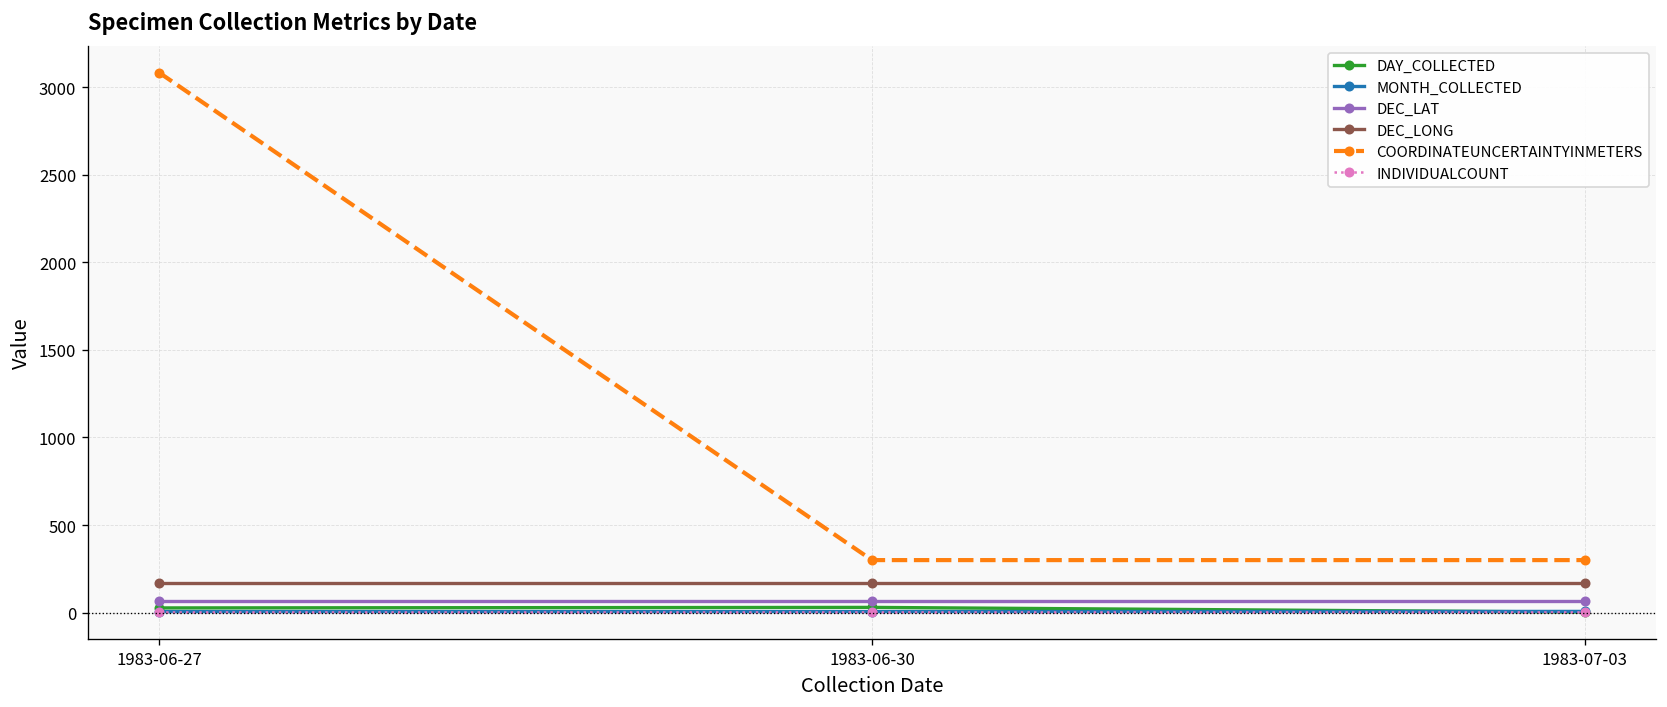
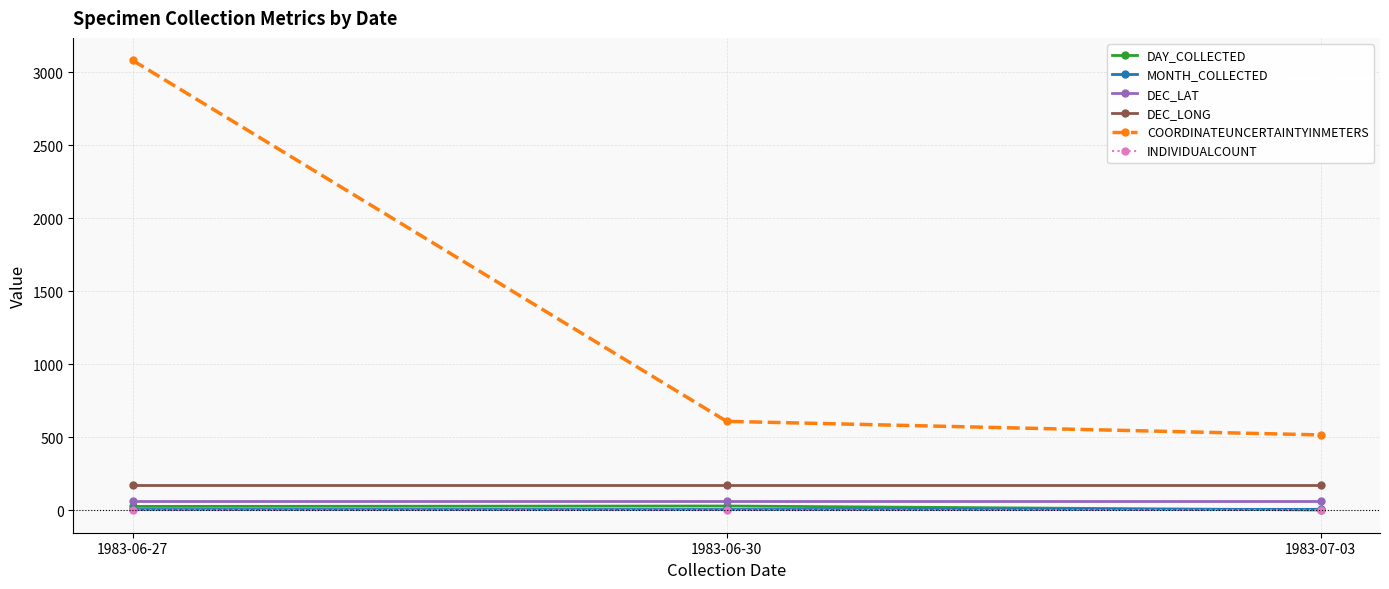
  {
    "DAY_COLLECTED": {
      "1983-06-27": 30,
      "1983-06-30": 30
    },
    "DEC_LAT": {
      "1983-06-27": 70,
      "1983-06-30": 70,
      "1983-07-03": 70
    },
    "DEC_LONG": {
      "1983-06-27": 170,
      "1983-06-30": 170,
      "1983-07-03": 170
    },
    "COORDINATEUNCERTAINTYINMETERS": {
      "1983-06-27": 3080,
-     "1983-06-30": 300,
-     "1983-07-03": 300
+     "1983-06-30": 610,
+     "1983-07-03": 520
    }
  }
